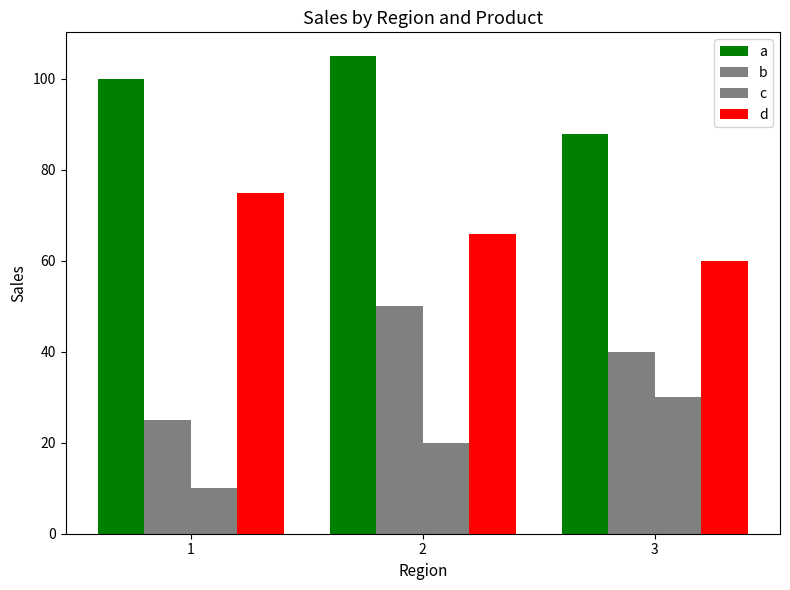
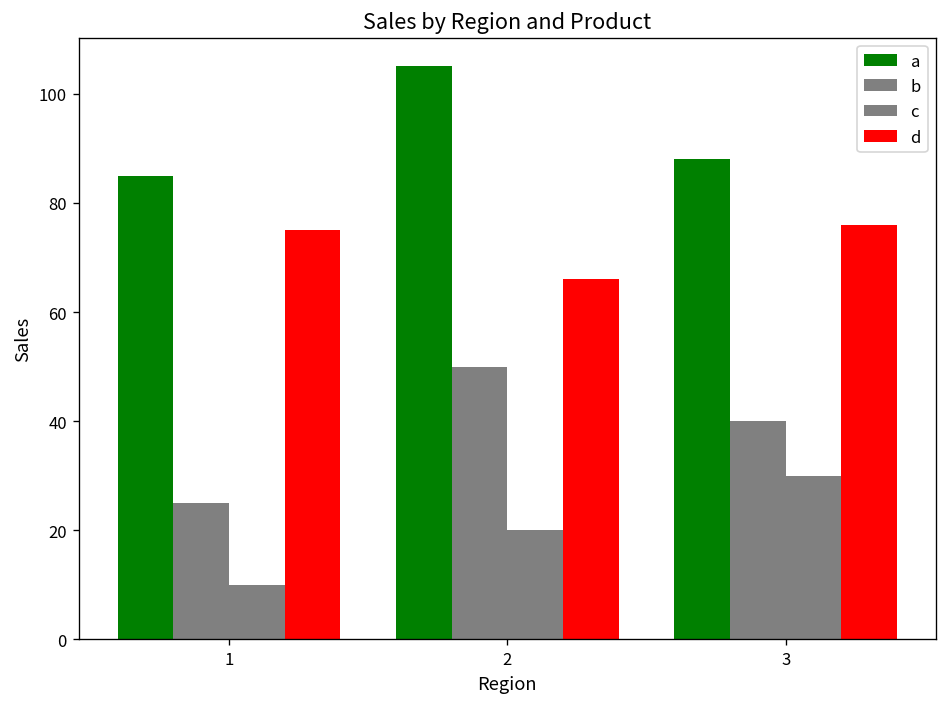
  {
    "a": {
-     "1": 100,
+     "1": 85,
      "2": 105,
      "3": 88
    },
    "d": {
      "1": 75,
      "2": 66,
-     "3": 60
+     "3": 76
    }
  }
